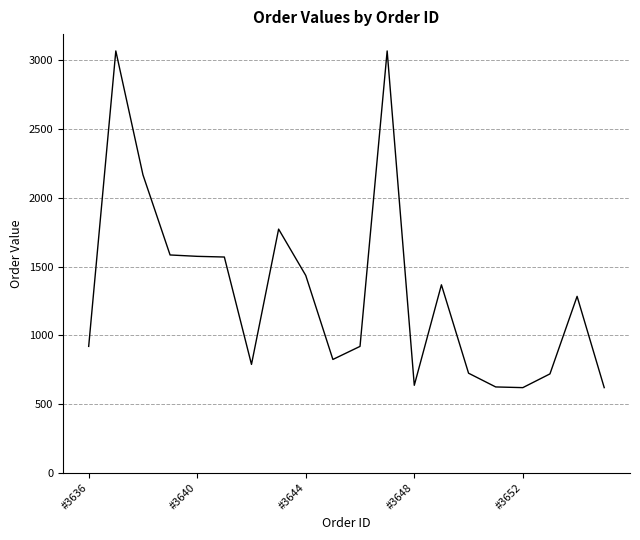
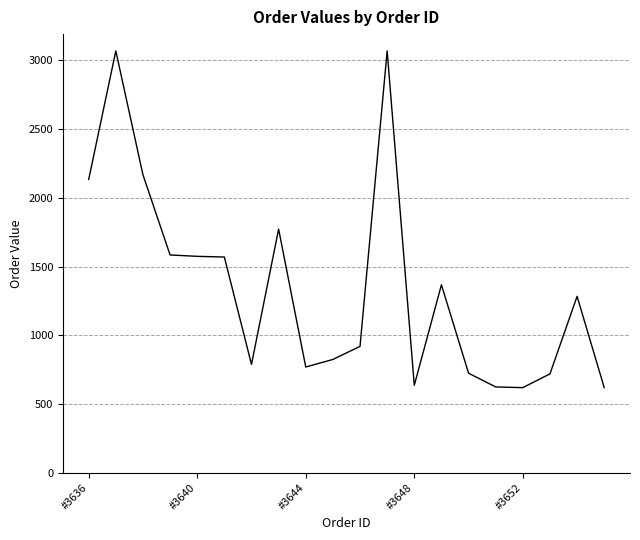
  {
-   "#3636": 920,
+   "#3636": 2130,
    "#3640": 1570,
-   "#3644": 1440,
+   "#3644": 770,
    "#3648": 640,
    "#3652": 620
  }
